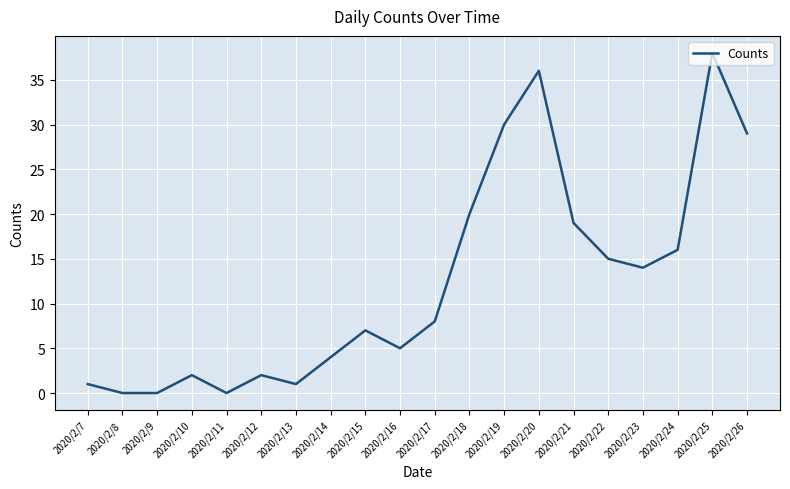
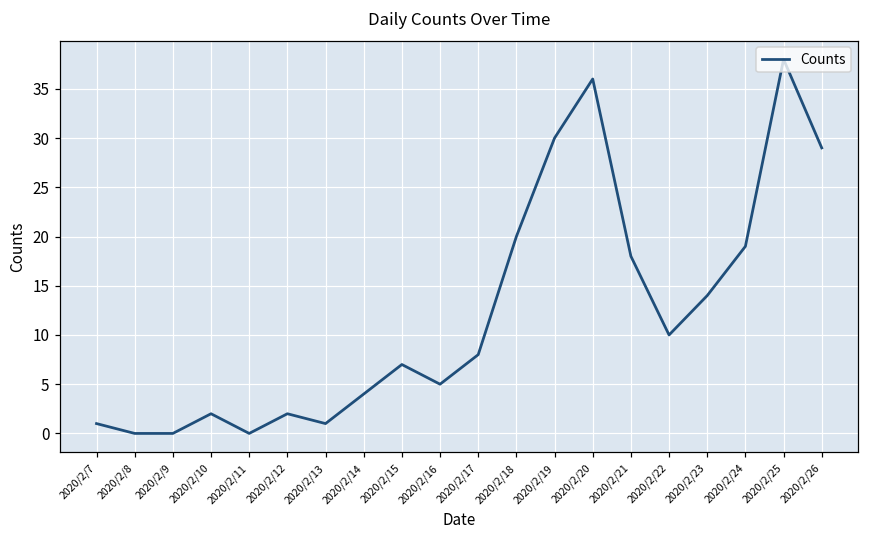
  {
    "2020/2/7": 1,
    "2020/2/8": 0,
    "2020/2/9": 0,
    "2020/2/10": 2,
    "2020/2/11": 0,
    "2020/2/12": 2,
    "2020/2/13": 1,
    "2020/2/14": 4,
    "2020/2/15": 7,
    "2020/2/16": 5,
    "2020/2/17": 8,
    "2020/2/18": 20,
    "2020/2/19": 30,
    "2020/2/20": 36,
-   "2020/2/21": 19,
-   "2020/2/22": 15,
+   "2020/2/21": 18,
+   "2020/2/22": 10,
    "2020/2/23": 14,
-   "2020/2/24": 16,
+   "2020/2/24": 19,
    "2020/2/26": 29
  }
